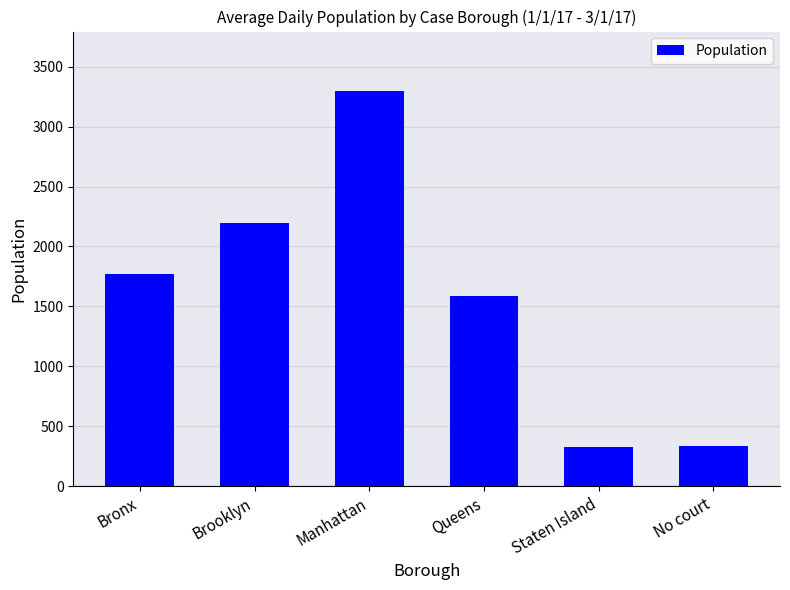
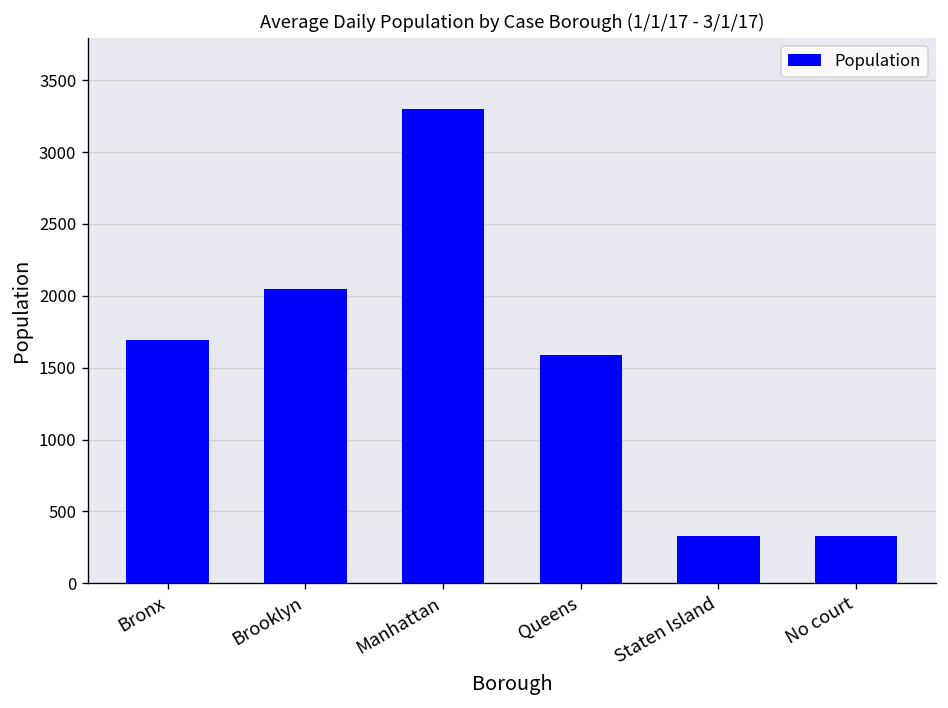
  {
-   "Bronx": 1770,
-   "Brooklyn": 2200,
+   "Bronx": 1690,
+   "Brooklyn": 2040,
    "Manhattan": 3300,
    "Queens": 1590,
    "Staten Island": 330,
    "No court": 330
  }
